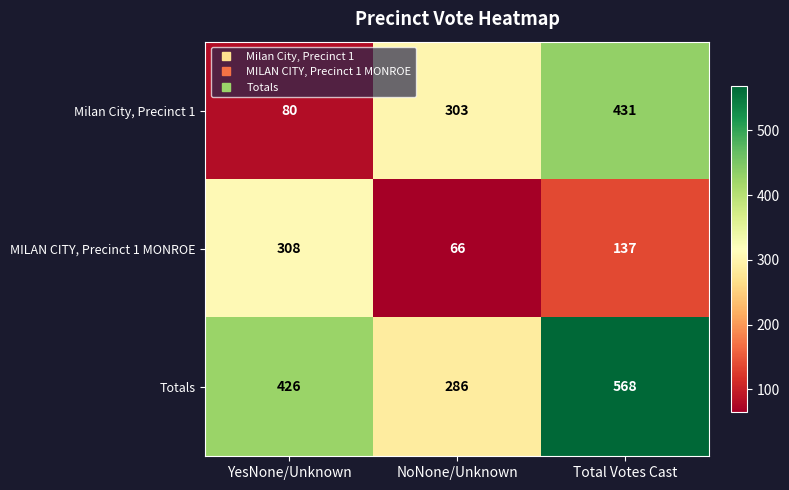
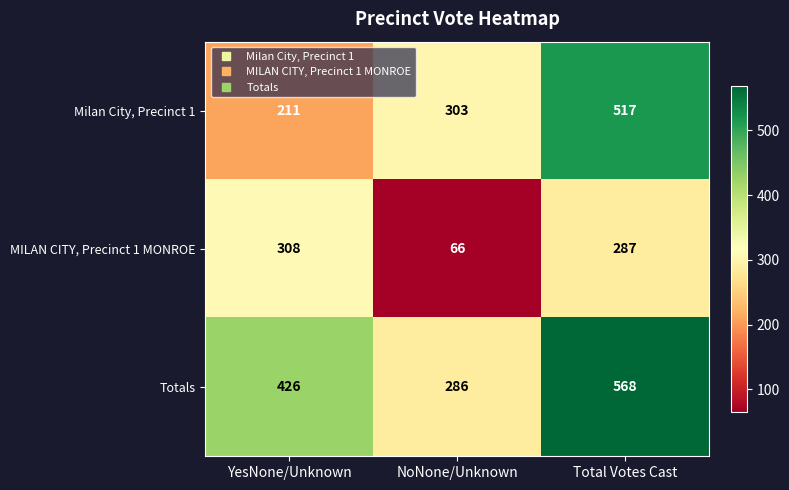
  {
    "Milan City, Precinct 1": {
-     "YesNone/Unknown": 80,
+     "YesNone/Unknown": 211,
      "NoNone/Unknown": 303,
-     "Total Votes Cast": 431
+     "Total Votes Cast": 517
    },
    "MILAN CITY, Precinct 1 MONROE": {
      "YesNone/Unknown": 308,
      "NoNone/Unknown": 66,
-     "Total Votes Cast": 137
+     "Total Votes Cast": 287
    },
    "Totals": {
      "YesNone/Unknown": 426,
      "NoNone/Unknown": 286,
      "Total Votes Cast": 568
    }
  }
